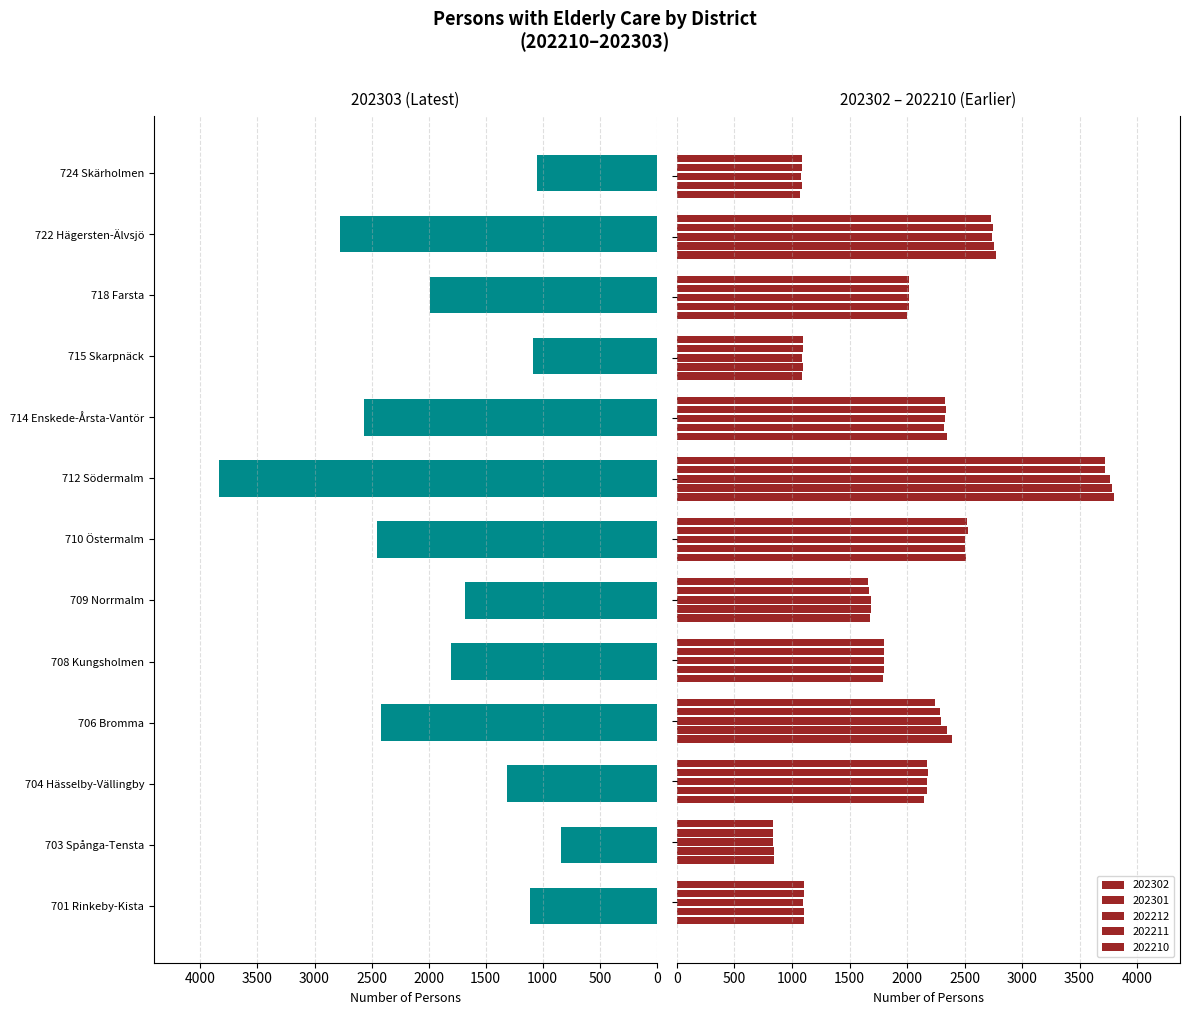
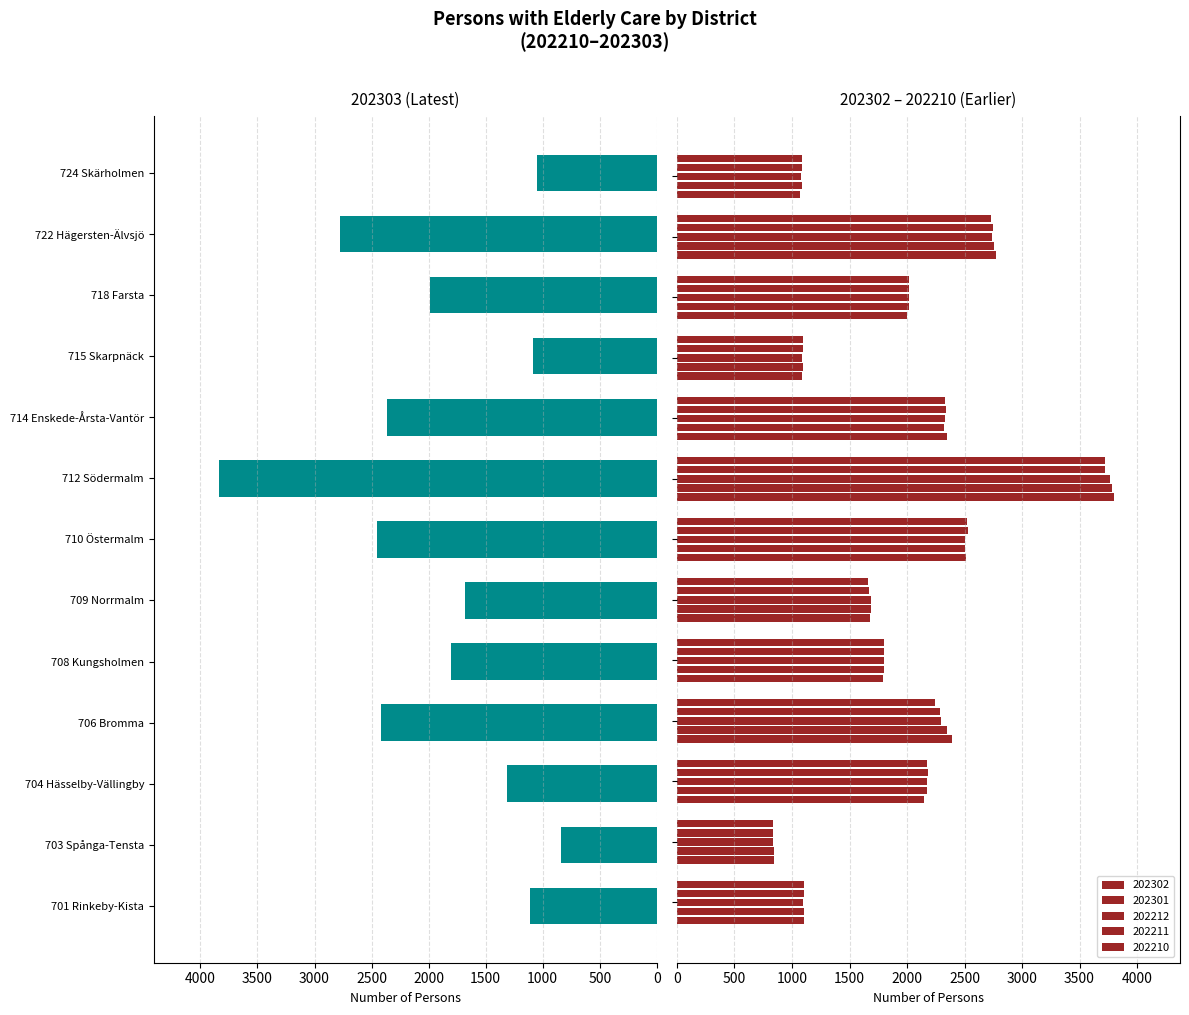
  {
    "202303 (Latest)": {
      "724 Skärholmen": 1050,
      "722 Hägersten-Älvsjö": 2780,
      "718 Farsta": 1990,
      "715 Skarpnäck": 1090,
-     "714 Enskede-Årsta-Vantör": 2560,
+     "714 Enskede-Årsta-Vantör": 2370,
      "712 Södermalm": 3830,
      "710 Östermalm": 2450,
      "709 Norrmalm": 1690,
      "708 Kungsholmen": 1800,
      "706 Bromma": 2410,
      "704 Hässelby-Vällingby": 1320,
      "703 Spånga-Tensta": 840,
      "701 Rinkeby-Kista": 1110
    }
  }
